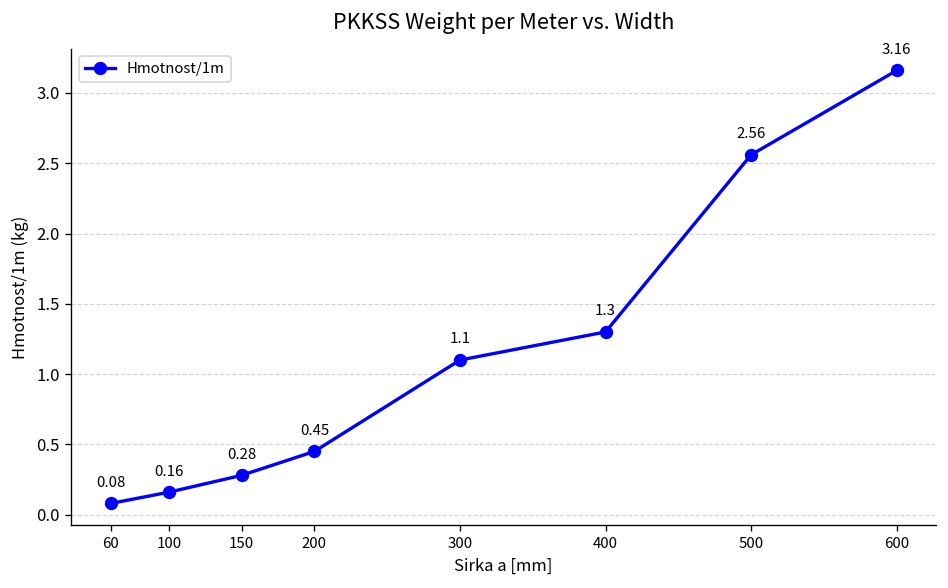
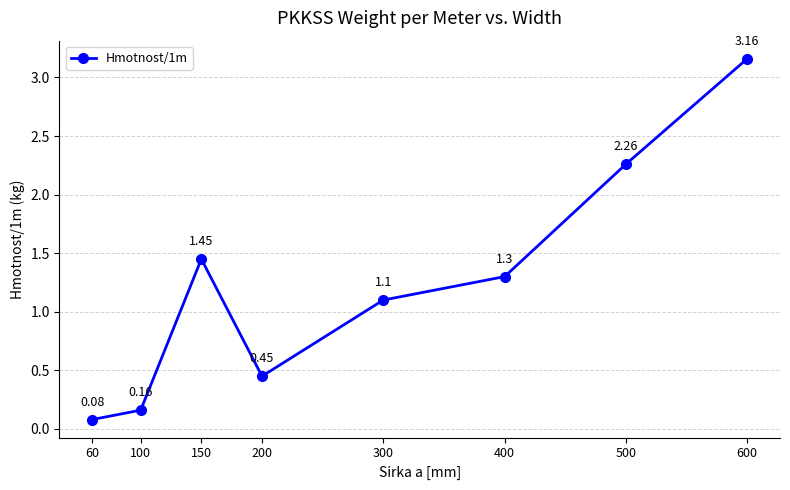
  {
    "60": 0.08,
    "100": 0.16,
-   "150": 0.28,
+   "150": 1.45,
    "200": 0.45,
    "300": 1.1,
    "400": 1.3,
-   "500": 2.56,
+   "500": 2.26,
    "600": 3.16
  }
